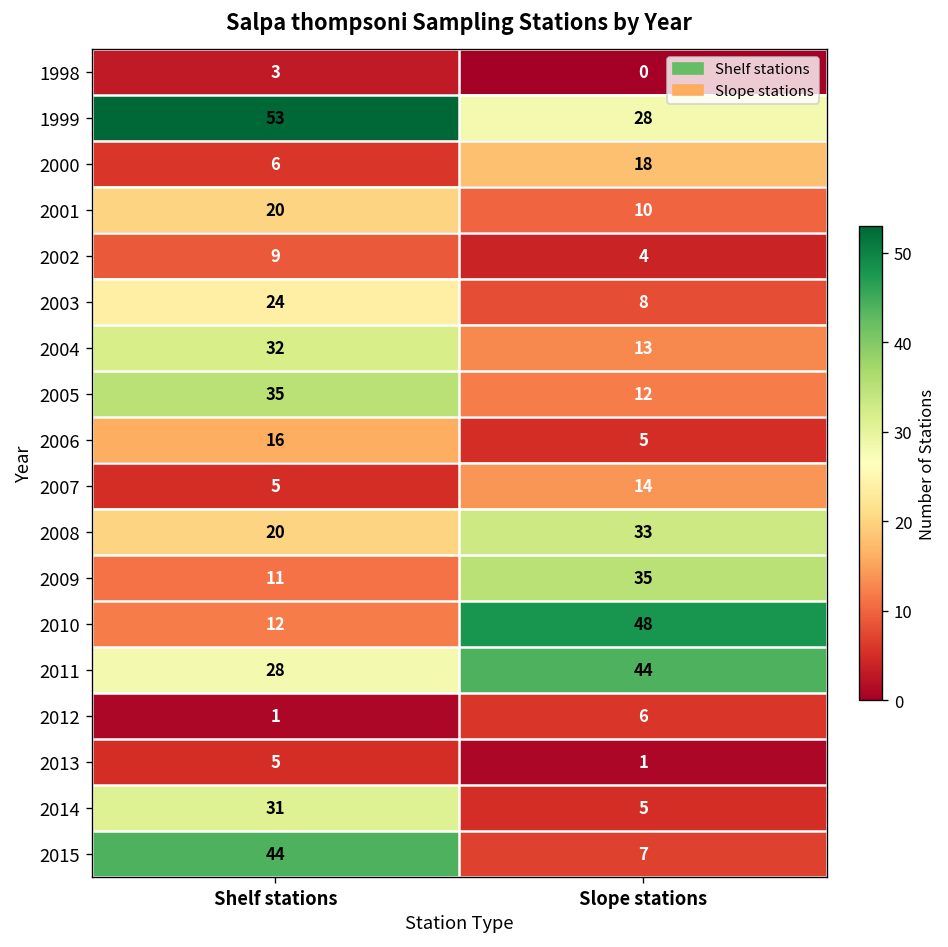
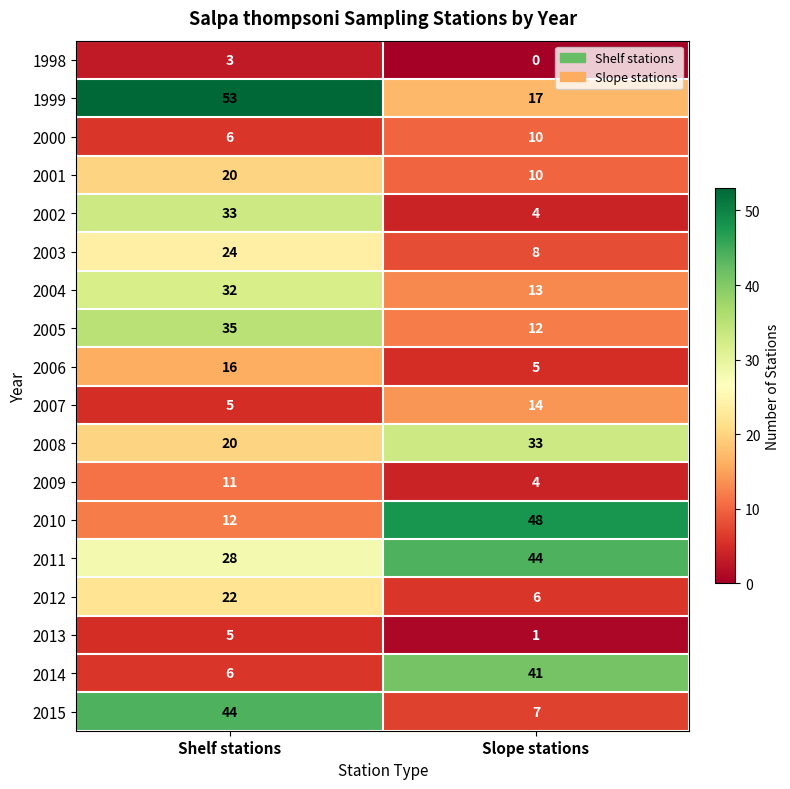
  {
    "1998": {
      "Shelf stations": 3,
      "Slope stations": 0
    },
    "1999": {
      "Shelf stations": 53,
-     "Slope stations": 28
+     "Slope stations": 17
    },
    "2000": {
      "Shelf stations": 6,
-     "Slope stations": 18
+     "Slope stations": 10
    },
    "2001": {
      "Shelf stations": 20,
      "Slope stations": 10
    },
    "2002": {
-     "Shelf stations": 9,
+     "Shelf stations": 33,
      "Slope stations": 4
    },
    "2003": {
      "Shelf stations": 24,
      "Slope stations": 8
    },
    "2004": {
      "Shelf stations": 32,
      "Slope stations": 13
    },
    "2005": {
      "Shelf stations": 35,
      "Slope stations": 12
    },
    "2006": {
      "Shelf stations": 16,
      "Slope stations": 5
    },
    "2007": {
      "Shelf stations": 5,
      "Slope stations": 14
    },
    "2008": {
      "Shelf stations": 20,
      "Slope stations": 33
    },
    "2009": {
      "Shelf stations": 11,
-     "Slope stations": 35
+     "Slope stations": 4
    },
    "2010": {
      "Shelf stations": 12,
      "Slope stations": 48
    },
    "2011": {
      "Shelf stations": 28,
      "Slope stations": 44
    },
    "2012": {
-     "Shelf stations": 1,
+     "Shelf stations": 22,
      "Slope stations": 6
    },
    "2013": {
      "Shelf stations": 5,
      "Slope stations": 1
    },
    "2014": {
-     "Shelf stations": 31,
-     "Slope stations": 5
+     "Shelf stations": 6,
+     "Slope stations": 41
    },
    "2015": {
      "Shelf stations": 44,
      "Slope stations": 7
    }
  }
